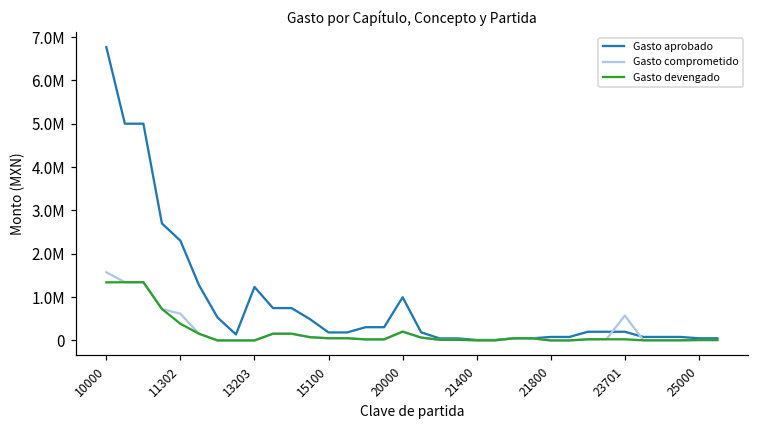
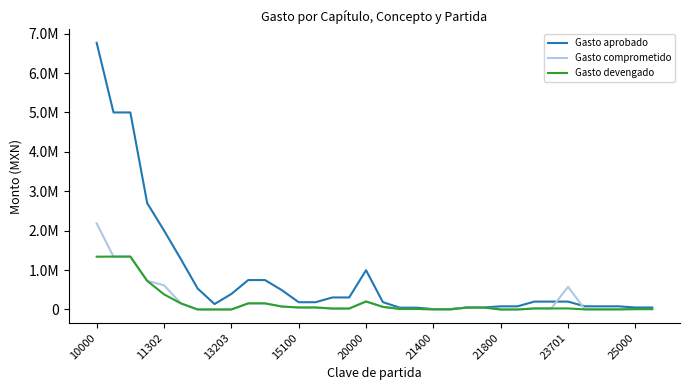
  {
    "Gasto aprobado": {
      "10000": 6800000,
-     "11302": 2300000,
-     "13203": 1200000,
+     "11302": 2000000,
+     "13203": 400000,
      "15100": 200000,
      "20000": 1000000,
      "21800": 100000,
      "23701": 200000
    },
    "Gasto comprometido": {
-     "10000": 1600000,
+     "10000": 2200000,
      "11302": 600000,
      "23701": 600000
    },
    "Gasto devengado": {
      "10000": 1300000,
      "11302": 400000,
      "23701": 0
    }
  }
